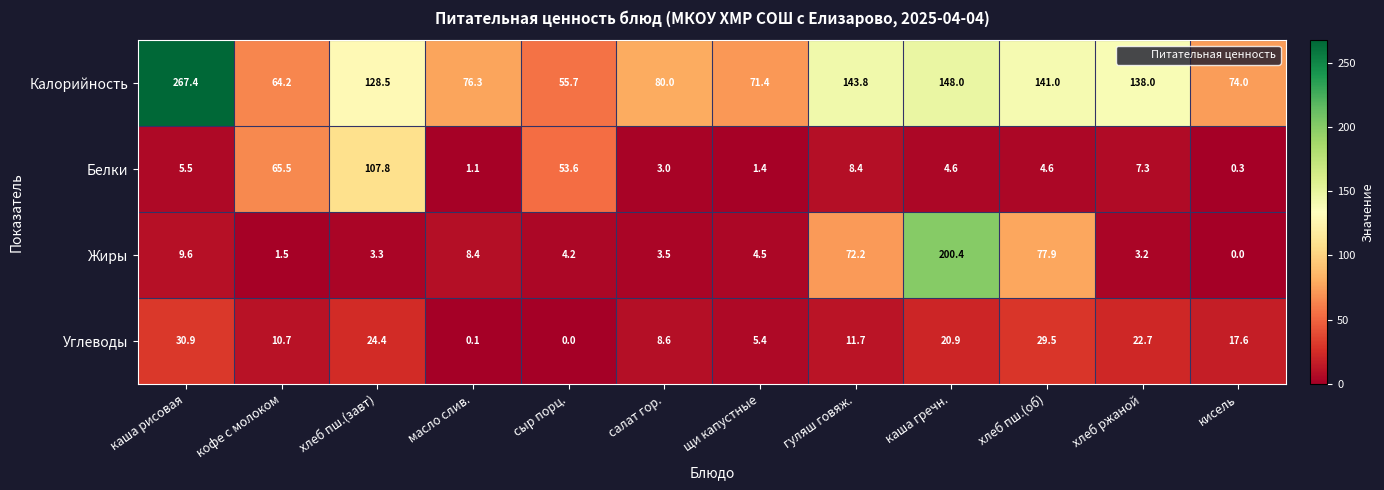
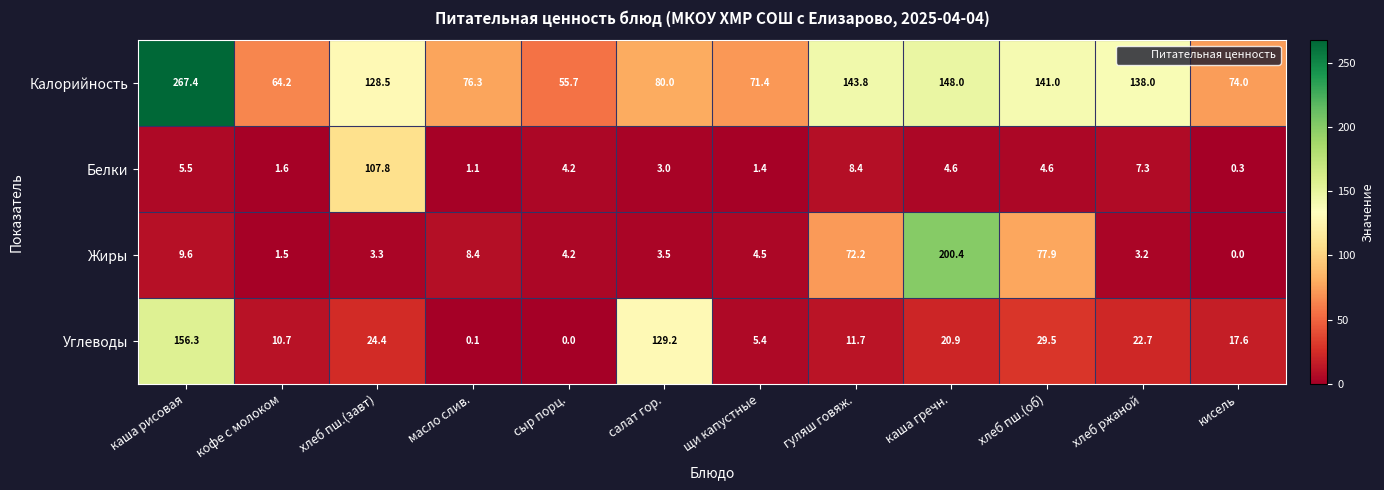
  {
    "Калорийность": {
      "каша рисовая": 267.4,
      "кофе с молоком": 64.2,
      "хлеб пш.(завт)": 128.5,
      "масло слив.": 76.3,
      "сыр порц.": 55.7,
      "салат гор.": 80.0,
      "щи капустные": 71.4,
      "гуляш говяж.": 143.8,
      "каша гречн.": 148.0,
      "хлеб пш.(об)": 141.0,
      "хлеб ржаной": 138.0,
      "кисель": 74.0
    },
    "Белки": {
      "каша рисовая": 5.5,
-     "кофе с молоком": 65.5,
+     "кофе с молоком": 1.6,
      "хлеб пш.(завт)": 107.8,
      "масло слив.": 1.1,
-     "сыр порц.": 53.6,
+     "сыр порц.": 4.2,
      "салат гор.": 3.0,
      "щи капустные": 1.4,
      "гуляш говяж.": 8.4,
      "каша гречн.": 4.6,
      "хлеб пш.(об)": 4.6,
      "хлеб ржаной": 7.3,
      "кисель": 0.3
    },
    "Жиры": {
      "каша рисовая": 9.6,
      "кофе с молоком": 1.5,
      "хлеб пш.(завт)": 3.3,
      "масло слив.": 8.4,
      "сыр порц.": 4.2,
      "салат гор.": 3.5,
      "щи капустные": 4.5,
      "гуляш говяж.": 72.2,
      "каша гречн.": 200.4,
      "хлеб пш.(об)": 77.9,
      "хлеб ржаной": 3.2,
      "кисель": 0.0
    },
    "Углеводы": {
-     "каша рисовая": 30.9,
+     "каша рисовая": 156.3,
      "кофе с молоком": 10.7,
      "хлеб пш.(завт)": 24.4,
      "масло слив.": 0.1,
      "сыр порц.": 0.0,
-     "салат гор.": 8.6,
+     "салат гор.": 129.2,
      "щи капустные": 5.4,
      "гуляш говяж.": 11.7,
      "каша гречн.": 20.9,
      "хлеб пш.(об)": 29.5,
      "хлеб ржаной": 22.7,
      "кисель": 17.6
    }
  }
